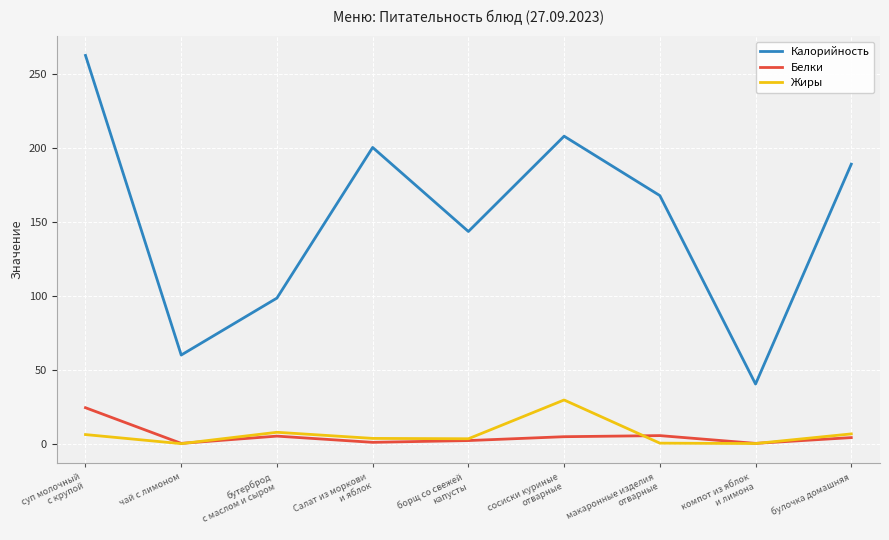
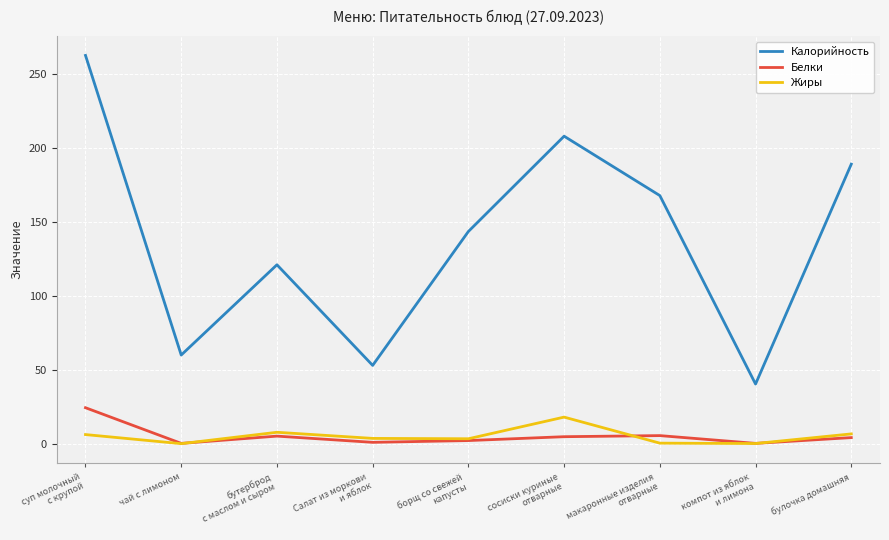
  {
    "Калорийность": {
      "суп молочный с крупой": 263,
      "чай с лимоном": 60,
-     "бутерброд с маслом и сыром": 99,
-     "Салат из моркови и яблок": 200,
+     "бутерброд с маслом и сыром": 121,
+     "Салат из моркови и яблок": 53,
      "борщ со свежей капусты": 144,
      "сосиски куриные отварные": 208,
      "макаронные изделия отварные": 168,
      "компот из яблок и лимона": 40,
      "булочка домашняя": 189
    },
    "Белки": {
      "суп молочный с крупой": 24,
      "бутерброд с маслом и сыром": 5,
      "Салат из моркови и яблок": 1,
      "сосиски куриные отварные": 5,
      "макаронные изделия отварные": 6,
      "булочка домашняя": 4
    },
    "Жиры": {
      "суп молочный с крупой": 6,
      "бутерброд с маслом и сыром": 8,
      "Салат из моркови и яблок": 4,
-     "сосиски куриные отварные": 30,
+     "сосиски куриные отварные": 18,
      "макаронные изделия отварные": 0,
      "булочка домашняя": 7
    }
  }
